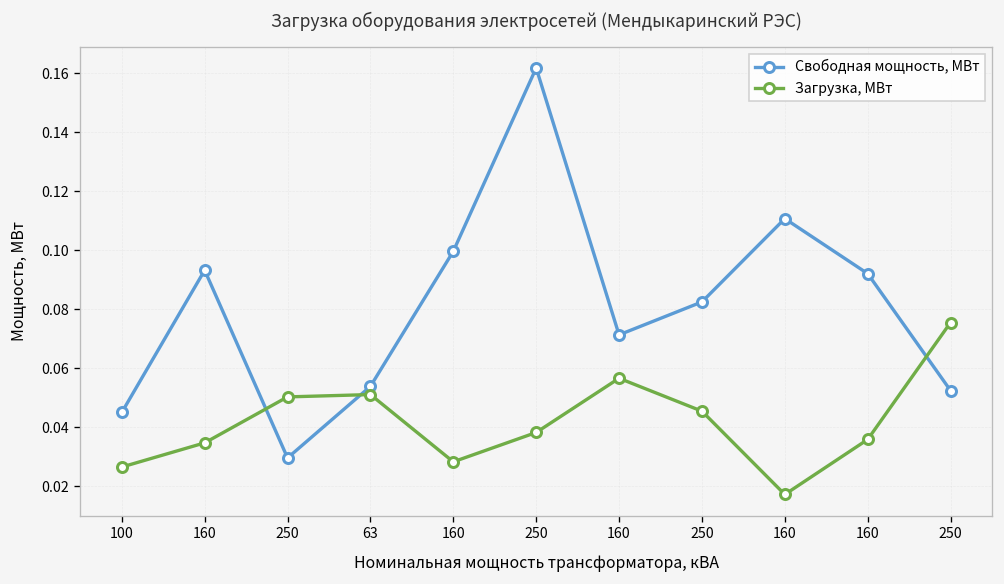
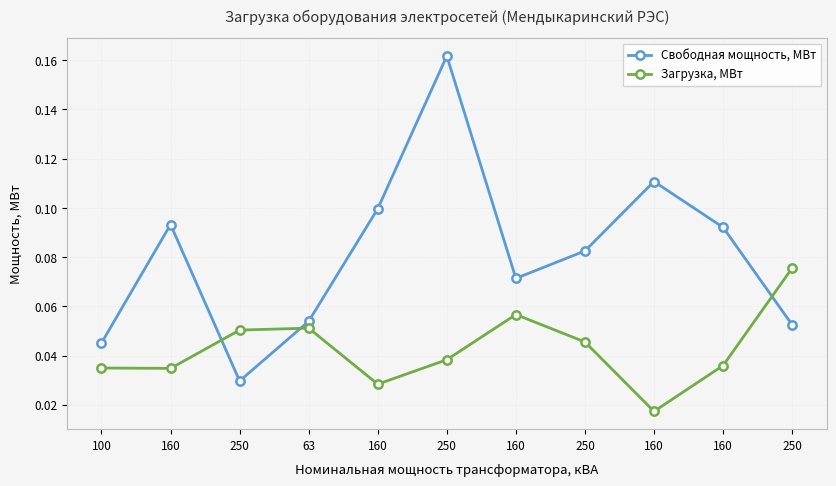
  {
    "Свободная мощность, МВт": {
      "100": 0.045,
      "63": 0.054
    },
    "Загрузка, МВт": {
-     "100": 0.027,
+     "100": 0.035,
      "63": 0.051
    }
  }
